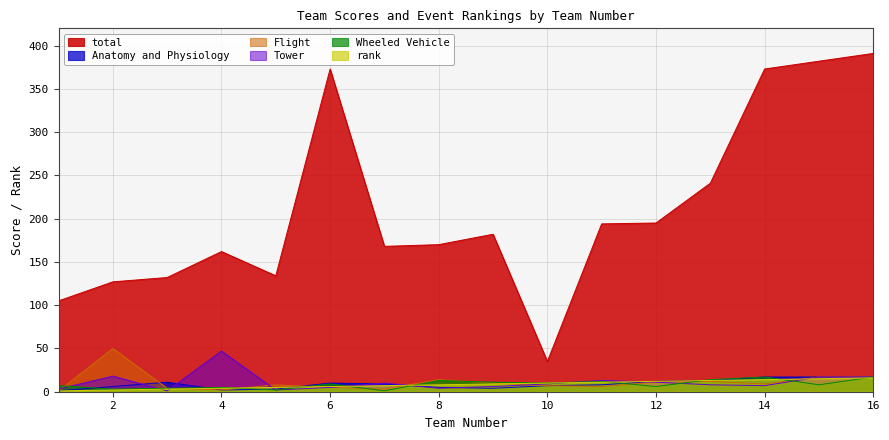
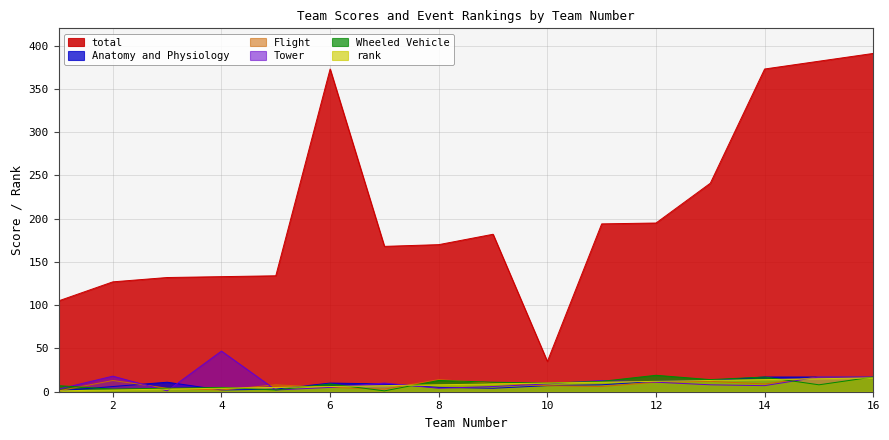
  {
    "total": {
      "2": 130,
-     "4": 160,
+     "4": 130,
      "6": 370,
      "8": 170,
      "10": 40,
      "12": 200,
      "14": 370,
      "16": 390
    },
    "Anatomy and Physiology": {
      "2": 10
    },
    "Flight": {
-     "2": 50
+     "2": 10
    },
    "Tower": {
      "2": 20,
      "4": 50
    },
    "Wheeled Vehicle": {
-     "12": 10
+     "12": 20
    },
    "rank": {
      "8": 10,
      "14": 10
    }
  }
